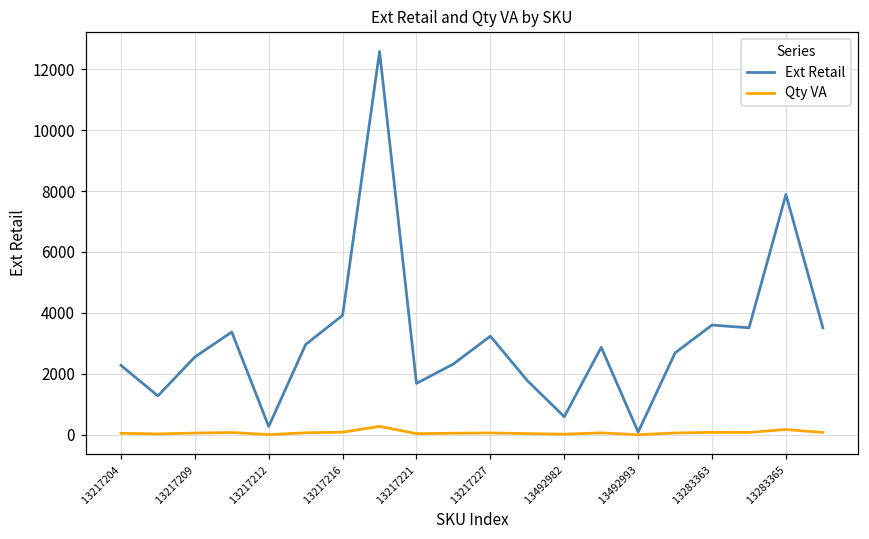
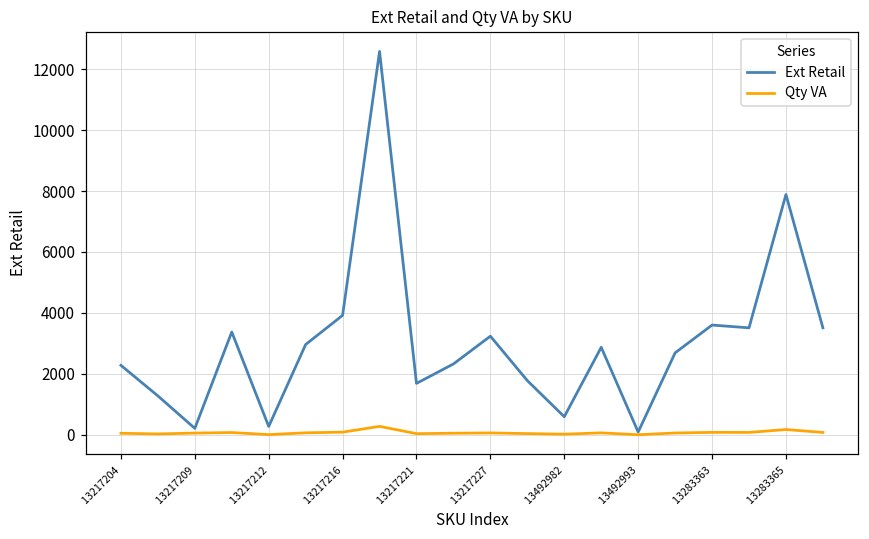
  {
    "Ext Retail": {
      "13217204": 2300,
-     "13217209": 2600,
+     "13217209": 200,
      "13217212": 300,
      "13217216": 3900,
      "13217221": 1700,
      "13217227": 3200,
      "13492982": 600,
      "13283363": 3600,
      "13283365": 7900
    },
    "Qty VA": {
      "13217204": 100,
      "13217209": 100,
      "13217212": 0,
      "13217216": 100,
      "13217221": 0,
      "13217227": 100,
      "13492982": 0,
      "13283363": 100,
      "13283365": 200
    }
  }
